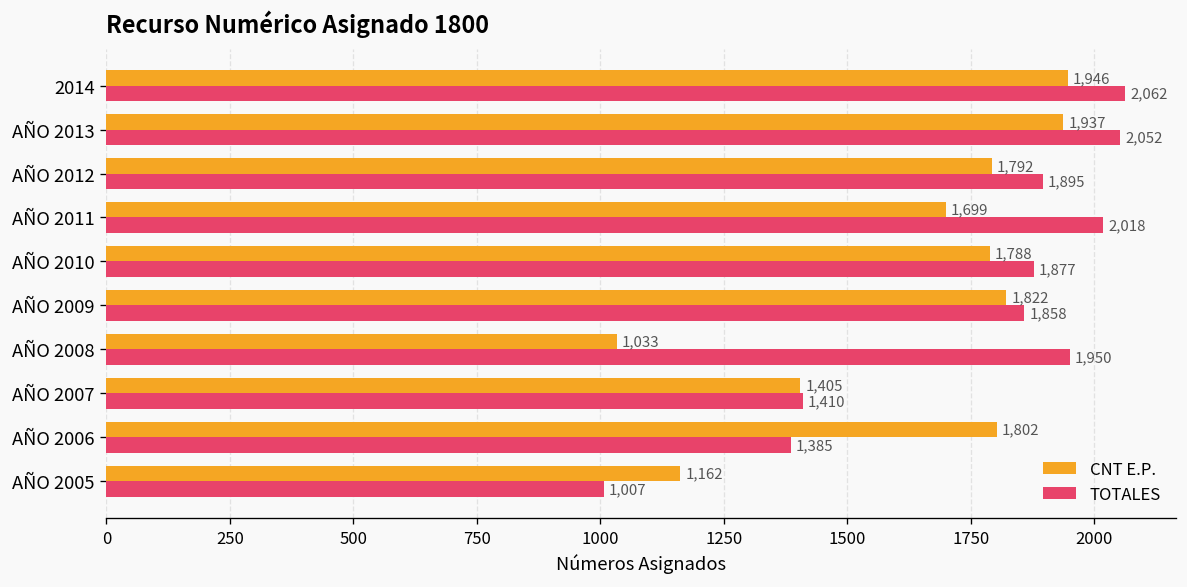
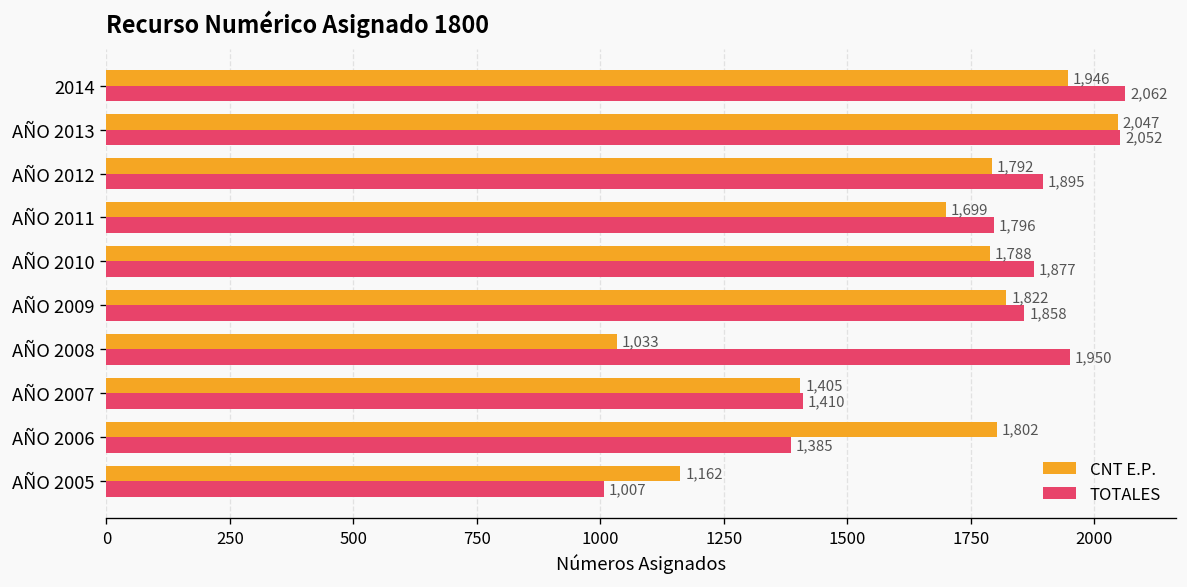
  {
    "CNT E.P.": {
      "2014": "1,946",
-     "AÑO 2013": "1,937",
+     "AÑO 2013": "2,047",
      "AÑO 2012": "1,792",
      "AÑO 2011": "1,699",
      "AÑO 2010": "1,788",
      "AÑO 2009": "1,822",
      "AÑO 2008": "1,033",
      "AÑO 2007": "1,405",
      "AÑO 2006": "1,802",
      "AÑO 2005": "1,162"
    },
    "TOTALES": {
      "2014": "2,062",
      "AÑO 2013": "2,052",
      "AÑO 2012": "1,895",
-     "AÑO 2011": "2,018",
+     "AÑO 2011": "1,796",
      "AÑO 2010": "1,877",
      "AÑO 2009": "1,858",
      "AÑO 2008": "1,950",
      "AÑO 2007": "1,410",
      "AÑO 2006": "1,385",
      "AÑO 2005": "1,007"
    }
  }
